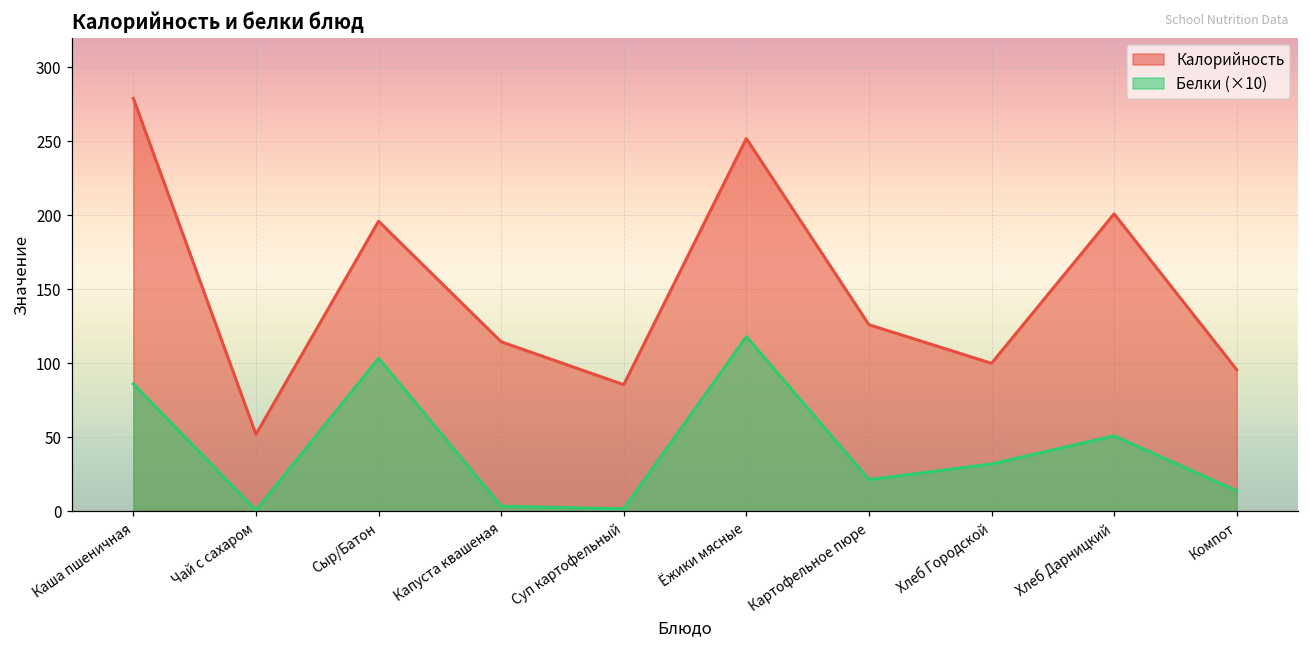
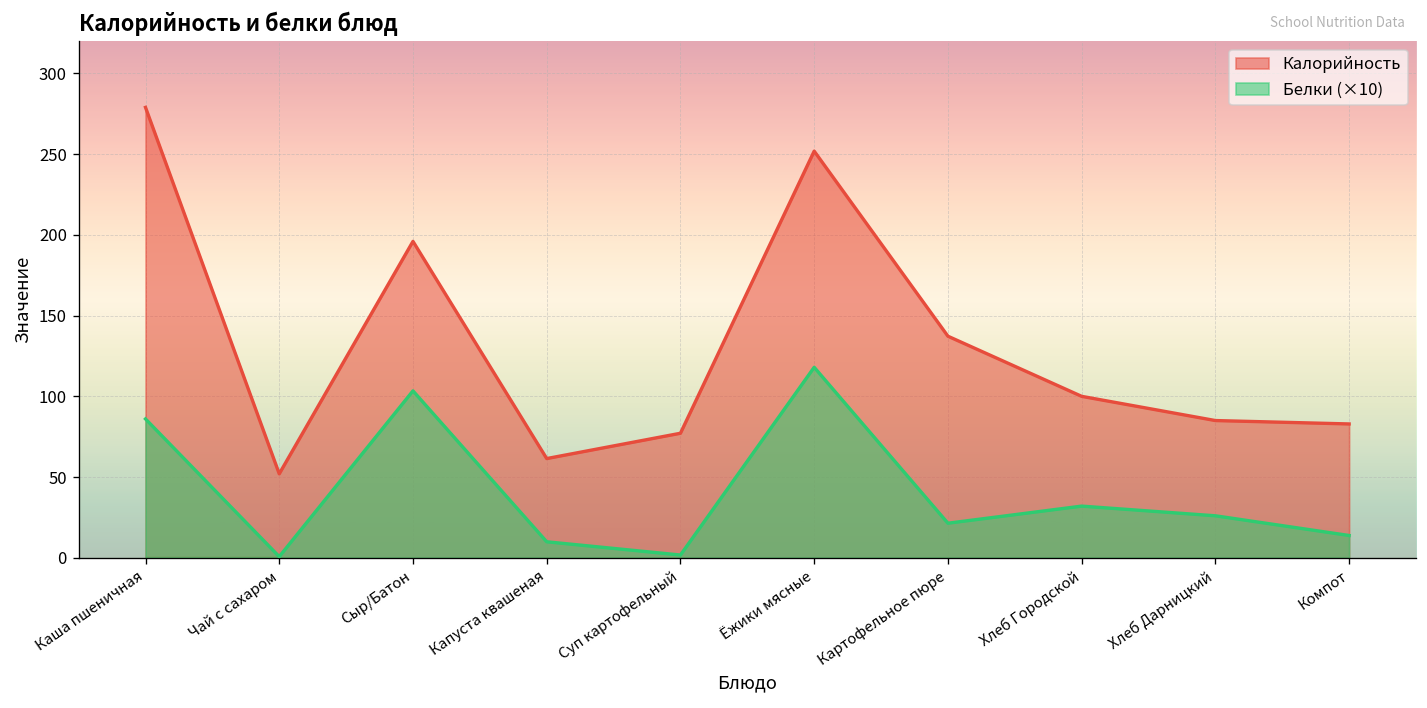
  {
    "Калорийность": {
      "Каша пшеничная": 279,
      "Чай с сахаром": 52,
      "Сыр/Батон": 196,
-     "Капуста квашеная": 115,
-     "Суп картофельный": 86,
+     "Капуста квашеная": 61,
+     "Суп картофельный": 77,
      "Ёжики мясные": 252,
-     "Картофельное пюре": 126,
+     "Картофельное пюре": 137,
      "Хлеб Городской": 100,
-     "Хлеб Дарницкий": 201,
-     "Компот": 96
+     "Хлеб Дарницкий": 85,
+     "Компот": 83
    },
    "Белки (×10)": {
      "Каша пшеничная": 86,
      "Чай с сахаром": 1,
      "Сыр/Батон": 103,
-     "Капуста квашеная": 3,
+     "Капуста квашеная": 10,
      "Суп картофельный": 2,
      "Ёжики мясные": 118,
      "Картофельное пюре": 21,
      "Хлеб Городской": 32,
-     "Хлеб Дарницкий": 51,
+     "Хлеб Дарницкий": 26,
      "Компот": 14
    }
  }
